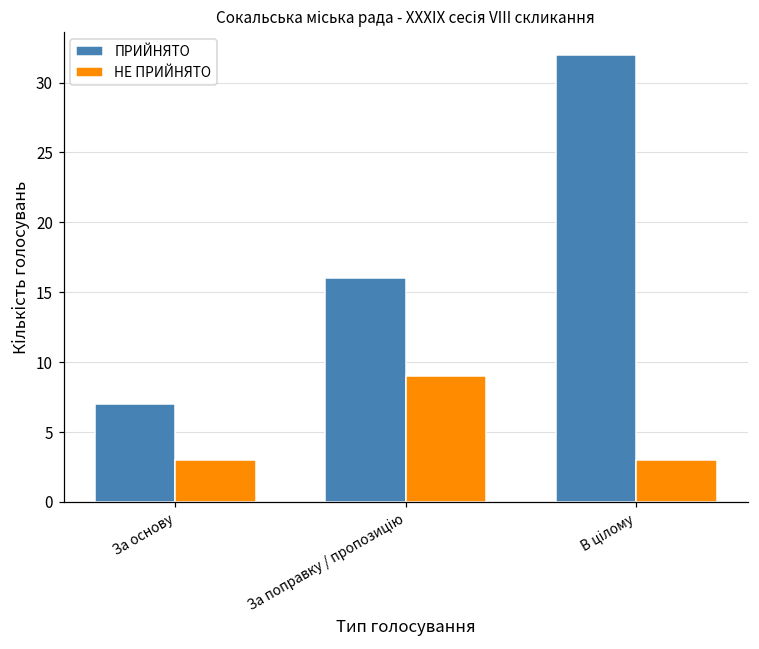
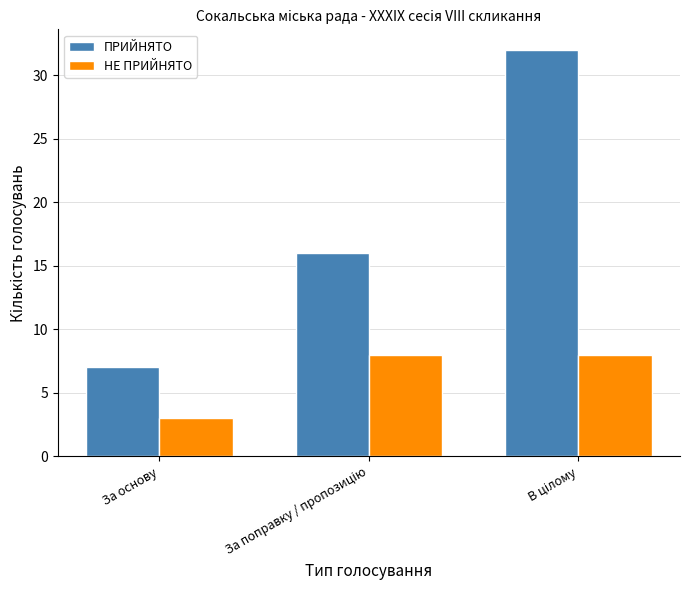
  {
    "ПРИЙНЯТО": {
      "За основу": 7,
      "За поправку / пропозицію": 16,
      "В цілому": 32
    },
    "НЕ ПРИЙНЯТО": {
      "За основу": 3,
-     "За поправку / пропозицію": 9,
-     "В цілому": 3
+     "За поправку / пропозицію": 8,
+     "В цілому": 8
    }
  }
